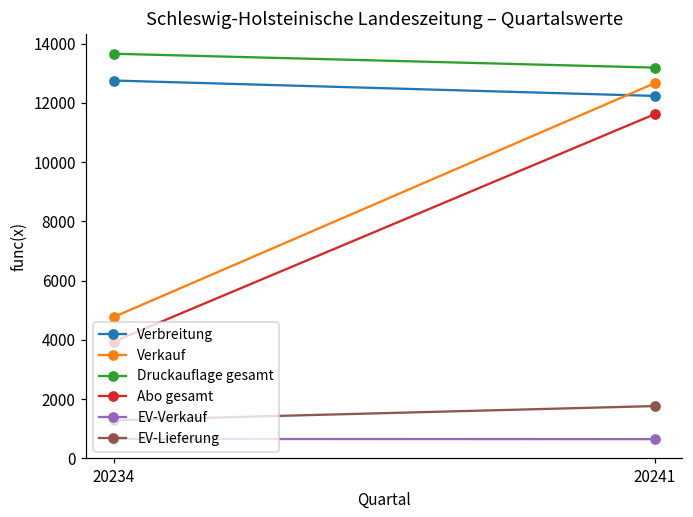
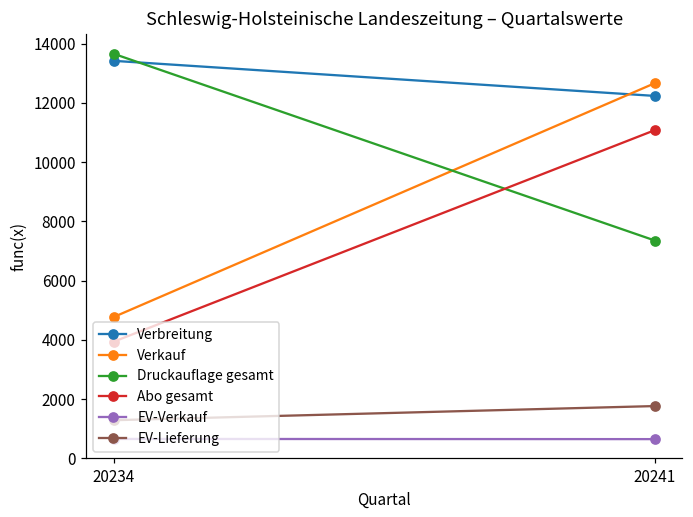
  {
    "Verbreitung": {
-     "20234": 12800,
+     "20234": 13400,
      "20241": 12200
    },
    "Verkauf": {
      "20234": 4800,
      "20241": 12700
    },
    "Druckauflage gesamt": {
      "20234": 13700,
-     "20241": 13200
+     "20241": 7400
    },
    "Abo gesamt": {
-     "20241": 11600
+     "20241": 11100
    },
    "EV-Verkauf": {
      "20241": 600
    },
    "EV-Lieferung": {
      "20241": 1800
    }
  }
